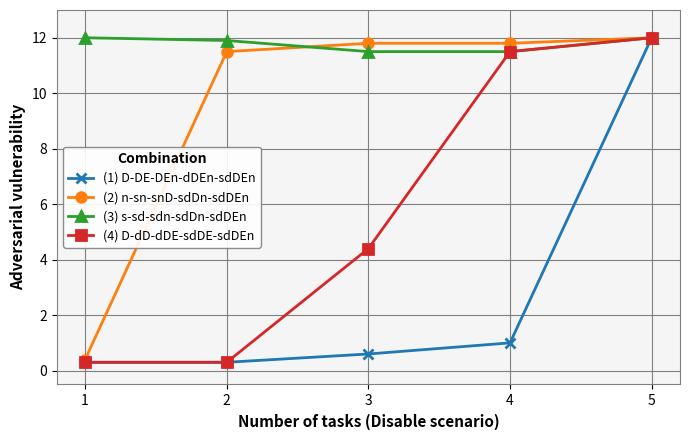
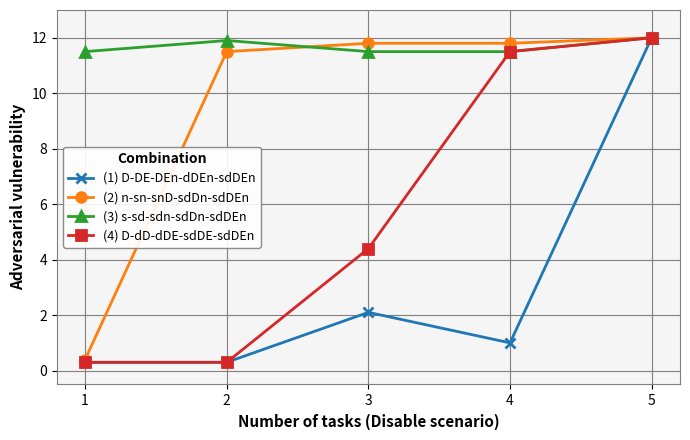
  {
    "(1) D-DE-DEn-dDEn-sdDEn": {
-     "3": 0.6,
+     "3": 2.1,
      "4": 1.0
    },
    "(2) n-sn-snD-sdDn-sdDEn": {
      "1": 0.4,
      "2": 11.5,
      "3": 11.8,
      "4": 11.8
    },
    "(3) s-sd-sdn-sdDn-sdDEn": {
-     "1": 12.0,
+     "1": 11.5,
      "2": 11.9,
      "3": 11.5
    },
    "(4) D-dD-dDE-sdDE-sdDEn": {
      "3": 4.4
    }
  }
